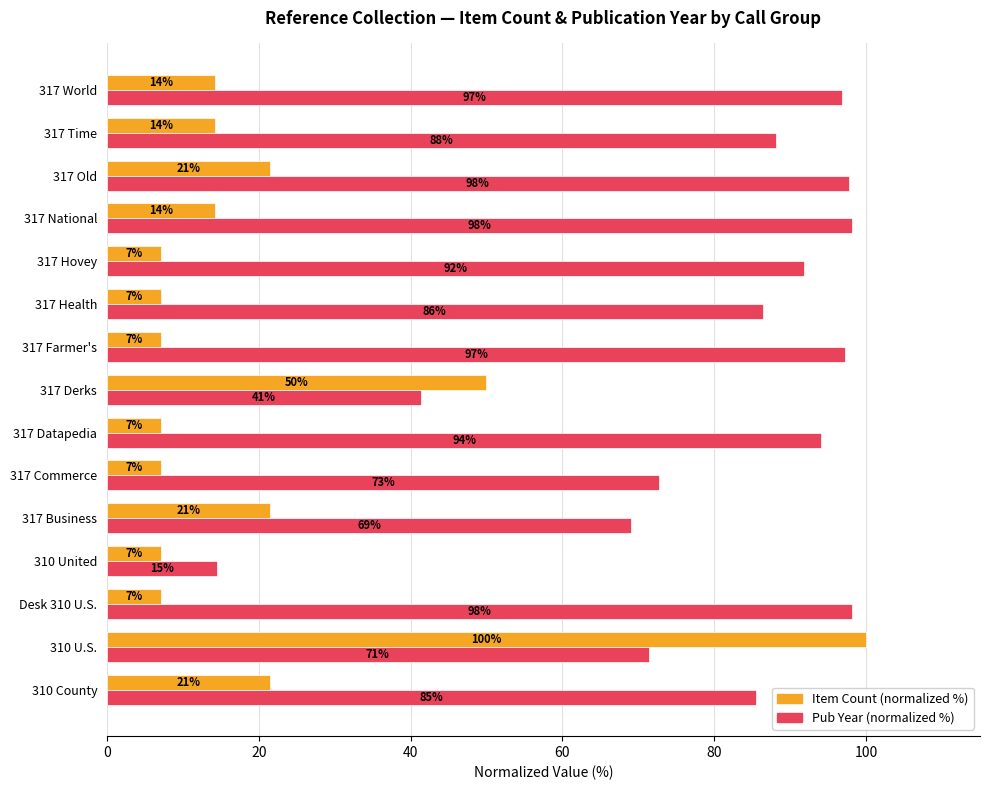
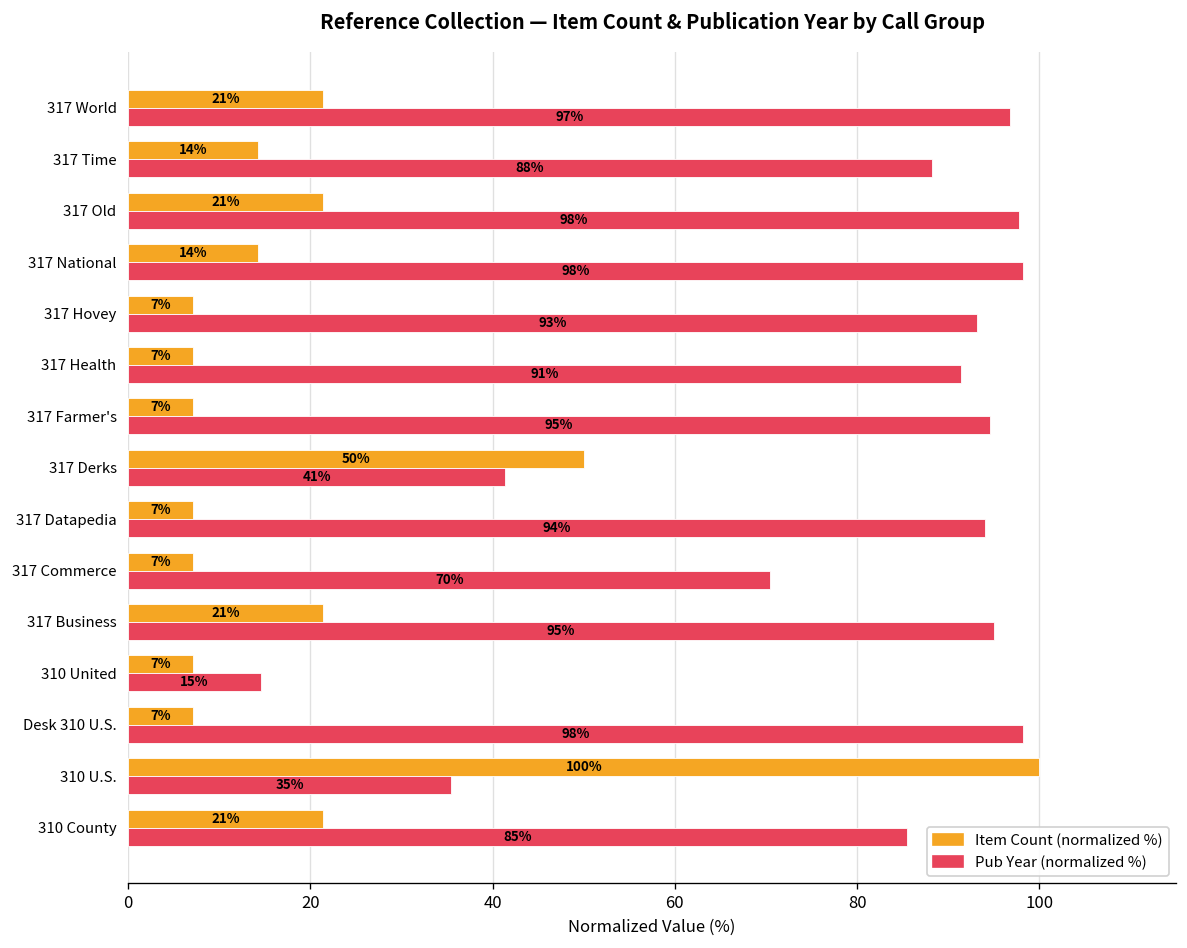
  {
    "Item Count (normalized %)": {
-     "317 World": "14%",
+     "317 World": "21%",
      "317 Time": "14%",
      "317 Old": "21%",
      "317 National": "14%",
      "317 Hovey": "7%",
      "317 Health": "7%",
      "317 Farmer's": "7%",
      "317 Derks": "50%",
      "317 Datapedia": "7%",
      "317 Commerce": "7%",
      "317 Business": "21%",
      "310 United": "7%",
      "Desk 310 U.S.": "7%",
      "310 U.S.": "100%",
      "310 County": "21%"
    },
    "Pub Year (normalized %)": {
      "317 World": "97%",
      "317 Time": "88%",
      "317 Old": "98%",
      "317 National": "98%",
-     "317 Hovey": "92%",
-     "317 Health": "86%",
-     "317 Farmer's": "97%",
+     "317 Hovey": "93%",
+     "317 Health": "91%",
+     "317 Farmer's": "95%",
      "317 Derks": "41%",
      "317 Datapedia": "94%",
-     "317 Commerce": "73%",
-     "317 Business": "69%",
+     "317 Commerce": "70%",
+     "317 Business": "95%",
      "310 United": "15%",
      "Desk 310 U.S.": "98%",
-     "310 U.S.": "71%",
+     "310 U.S.": "35%",
      "310 County": "85%"
    }
  }
